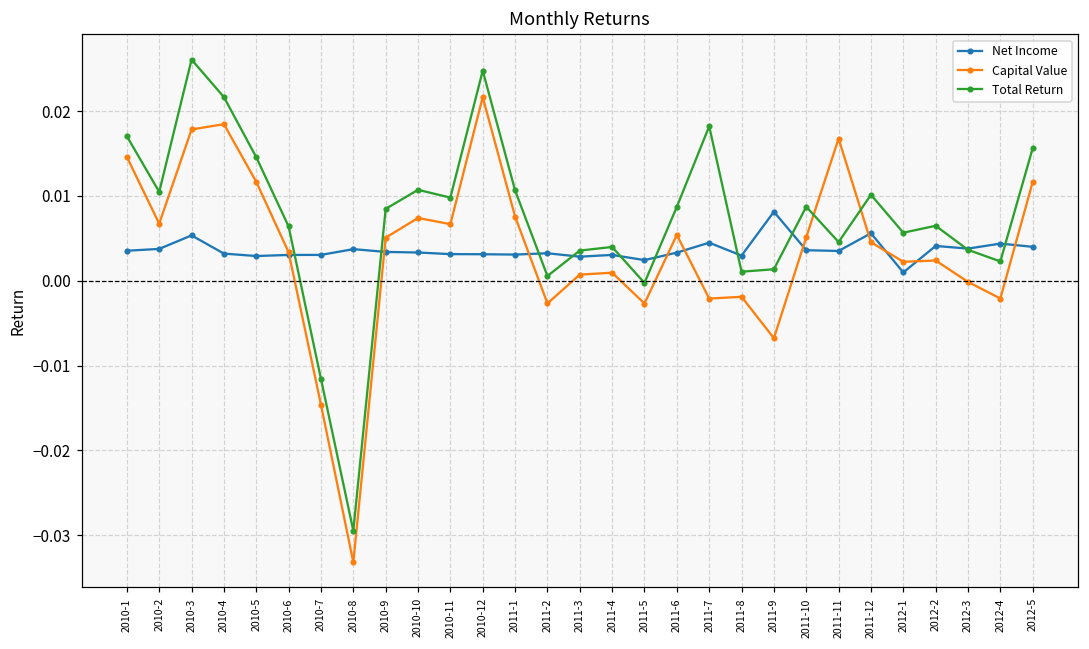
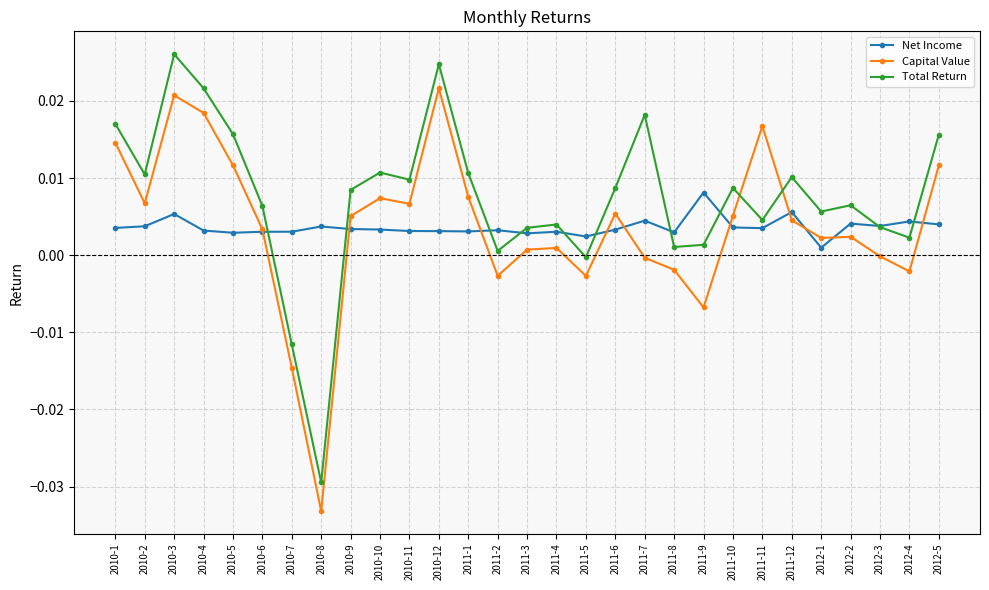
  {
    "Net Income": {
      "2010-1": 0.004,
      "2010-2": 0.004,
      "2010-3": 0.005,
      "2010-4": 0.003,
      "2010-5": 0.003,
      "2010-7": 0.003,
      "2010-8": 0.004,
      "2010-9": 0.003,
      "2010-10": 0.003,
      "2010-11": 0.003,
      "2010-12": 0.003,
      "2011-1": 0.003,
      "2011-2": 0.003,
      "2011-3": 0.003,
      "2011-4": 0.003,
      "2011-5": 0.002,
      "2011-6": 0.003,
      "2011-7": 0.004,
      "2011-8": 0.003,
      "2011-9": 0.008,
      "2011-10": 0.004,
      "2011-11": 0.004,
      "2011-12": 0.006,
      "2012-1": 0.001,
      "2012-2": 0.004,
      "2012-4": 0.004,
      "2012-5": 0.004
    },
    "Capital Value": {
      "2010-1": 0.015,
      "2010-2": 0.007,
-     "2010-3": 0.018,
+     "2010-3": 0.021,
      "2010-4": 0.018,
      "2010-5": 0.012,
      "2010-7": -0.015,
      "2010-8": -0.033,
      "2010-9": 0.005,
      "2010-10": 0.007,
      "2010-11": 0.007,
      "2010-12": 0.022,
      "2011-1": 0.008,
      "2011-2": -0.003,
      "2011-3": 0.001,
      "2011-4": 0.001,
      "2011-5": -0.003,
      "2011-6": 0.005,
-     "2011-7": -0.002,
+     "2011-7": 0.000,
      "2011-8": -0.002,
      "2011-9": -0.007,
      "2011-10": 0.005,
      "2011-11": 0.017,
      "2011-12": 0.005,
      "2012-1": 0.002,
      "2012-2": 0.002,
      "2012-3": 0.000,
      "2012-4": -0.002,
      "2012-5": 0.012
    },
    "Total Return": {
      "2010-1": 0.017,
      "2010-2": 0.010,
      "2010-3": 0.026,
      "2010-4": 0.022,
-     "2010-5": 0.015,
+     "2010-5": 0.016,
      "2010-6": 0.006,
      "2010-7": -0.012,
      "2010-8": -0.029,
      "2010-9": 0.008,
      "2010-10": 0.011,
      "2010-11": 0.010,
      "2010-12": 0.025,
      "2011-1": 0.011,
      "2011-2": 0.001,
      "2011-3": 0.004,
      "2011-4": 0.004,
      "2011-5": 0.000,
      "2011-6": 0.009,
      "2011-7": 0.018,
      "2011-8": 0.001,
      "2011-9": 0.001,
      "2011-10": 0.009,
      "2011-11": 0.005,
      "2011-12": 0.010,
      "2012-1": 0.006,
      "2012-2": 0.006,
      "2012-4": 0.002,
      "2012-5": 0.016
    }
  }
